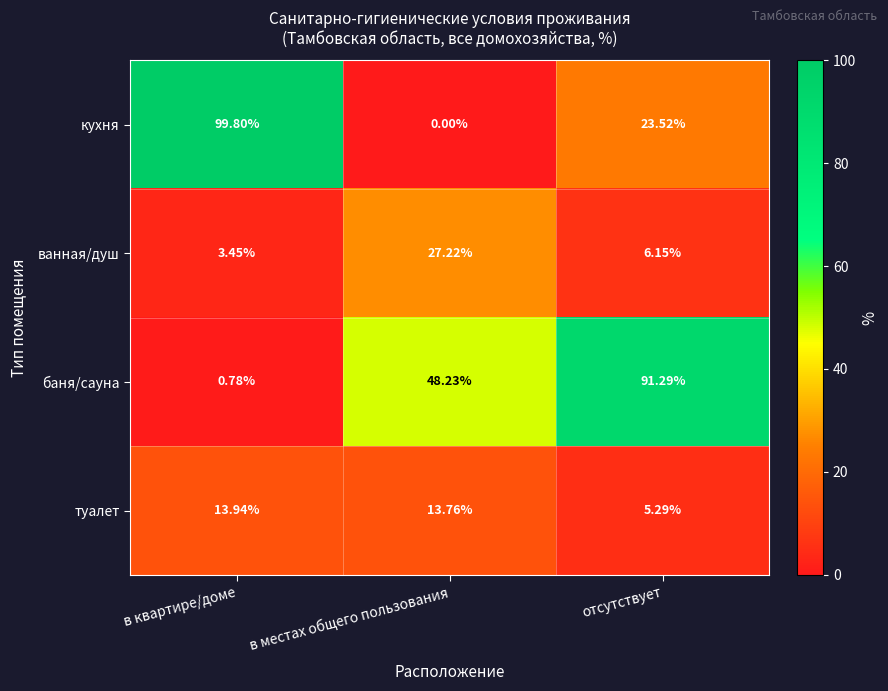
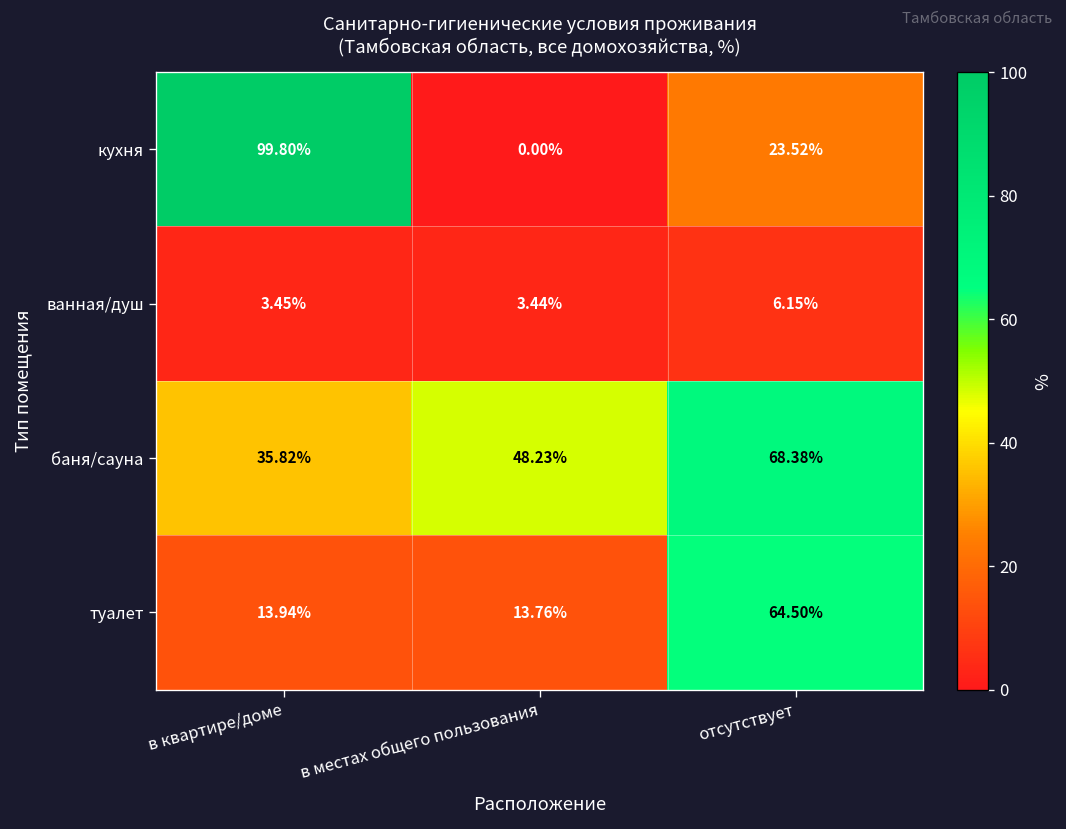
  {
    "кухня": {
      "в квартире/доме": "99.80%",
      "в местах общего пользования": "0.00%",
      "отсутствует": "23.52%"
    },
    "ванная/душ": {
      "в квартире/доме": "3.45%",
-     "в местах общего пользования": "27.22%",
+     "в местах общего пользования": "3.44%",
      "отсутствует": "6.15%"
    },
    "баня/сауна": {
-     "в квартире/доме": "0.78%",
+     "в квартире/доме": "35.82%",
      "в местах общего пользования": "48.23%",
-     "отсутствует": "91.29%"
+     "отсутствует": "68.38%"
    },
    "туалет": {
      "в квартире/доме": "13.94%",
      "в местах общего пользования": "13.76%",
-     "отсутствует": "5.29%"
+     "отсутствует": "64.50%"
    }
  }
